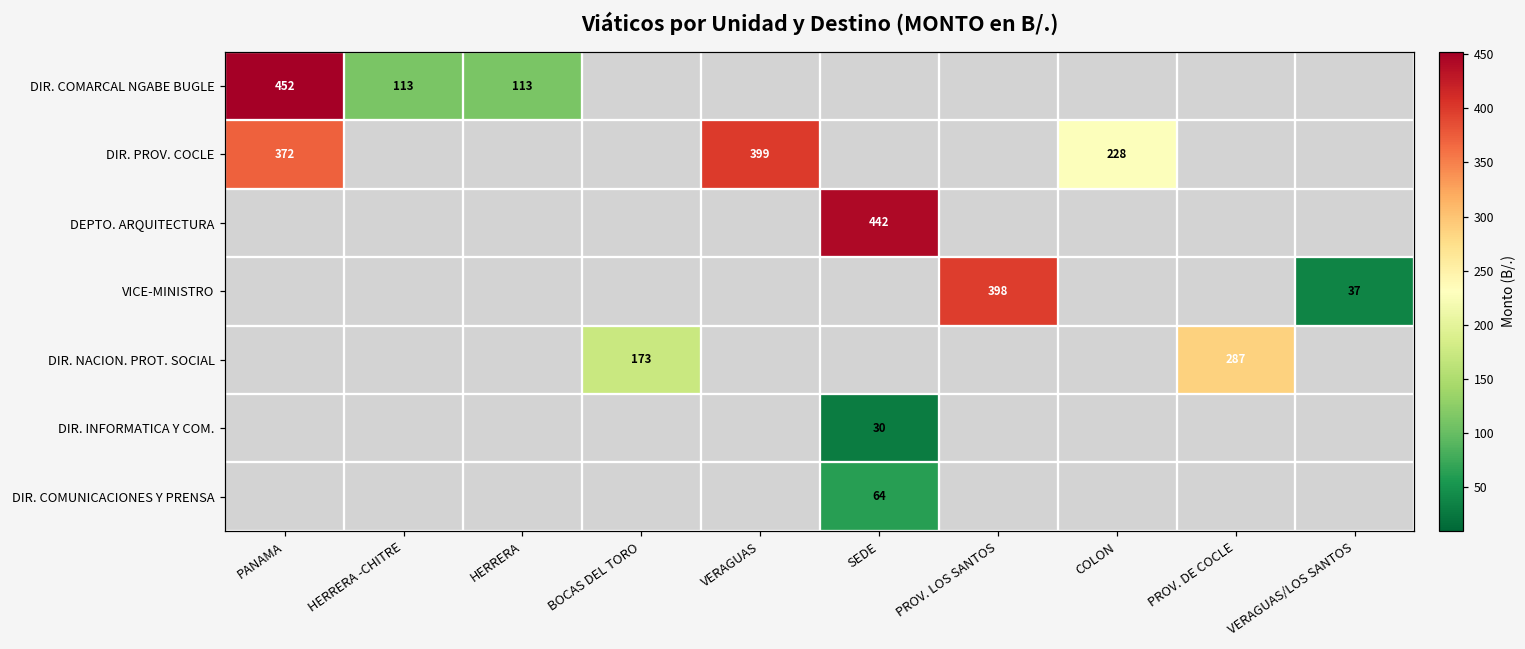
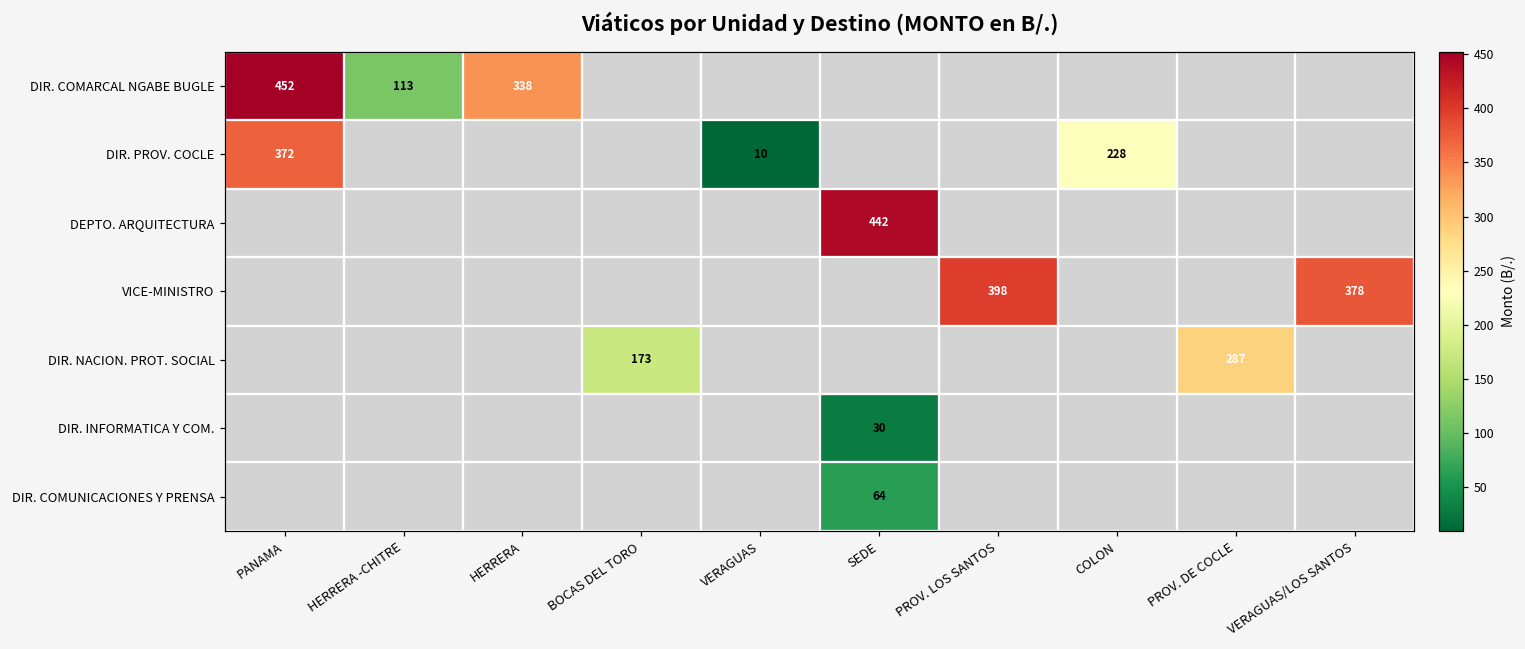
  {
    "DIR. COMARCAL NGABE BUGLE": {
      "PANAMA": 452,
      "HERRERA -CHITRE": 113,
-     "HERRERA": 113
+     "HERRERA": 338
    },
    "DIR. PROV. COCLE": {
      "PANAMA": 372,
-     "VERAGUAS": 399,
+     "VERAGUAS": 10,
      "COLON": 228
    },
    "DEPTO. ARQUITECTURA": {
      "SEDE": 442
    },
    "VICE-MINISTRO": {
      "PROV. LOS SANTOS": 398,
-     "VERAGUAS/LOS SANTOS": 37
+     "VERAGUAS/LOS SANTOS": 378
    },
    "DIR. NACION. PROT. SOCIAL": {
      "BOCAS DEL TORO": 173,
      "PROV. DE COCLE": 287
    },
    "DIR. INFORMATICA Y COM.": {
      "SEDE": 30
    },
    "DIR. COMUNICACIONES Y PRENSA": {
      "SEDE": 64
    }
  }
